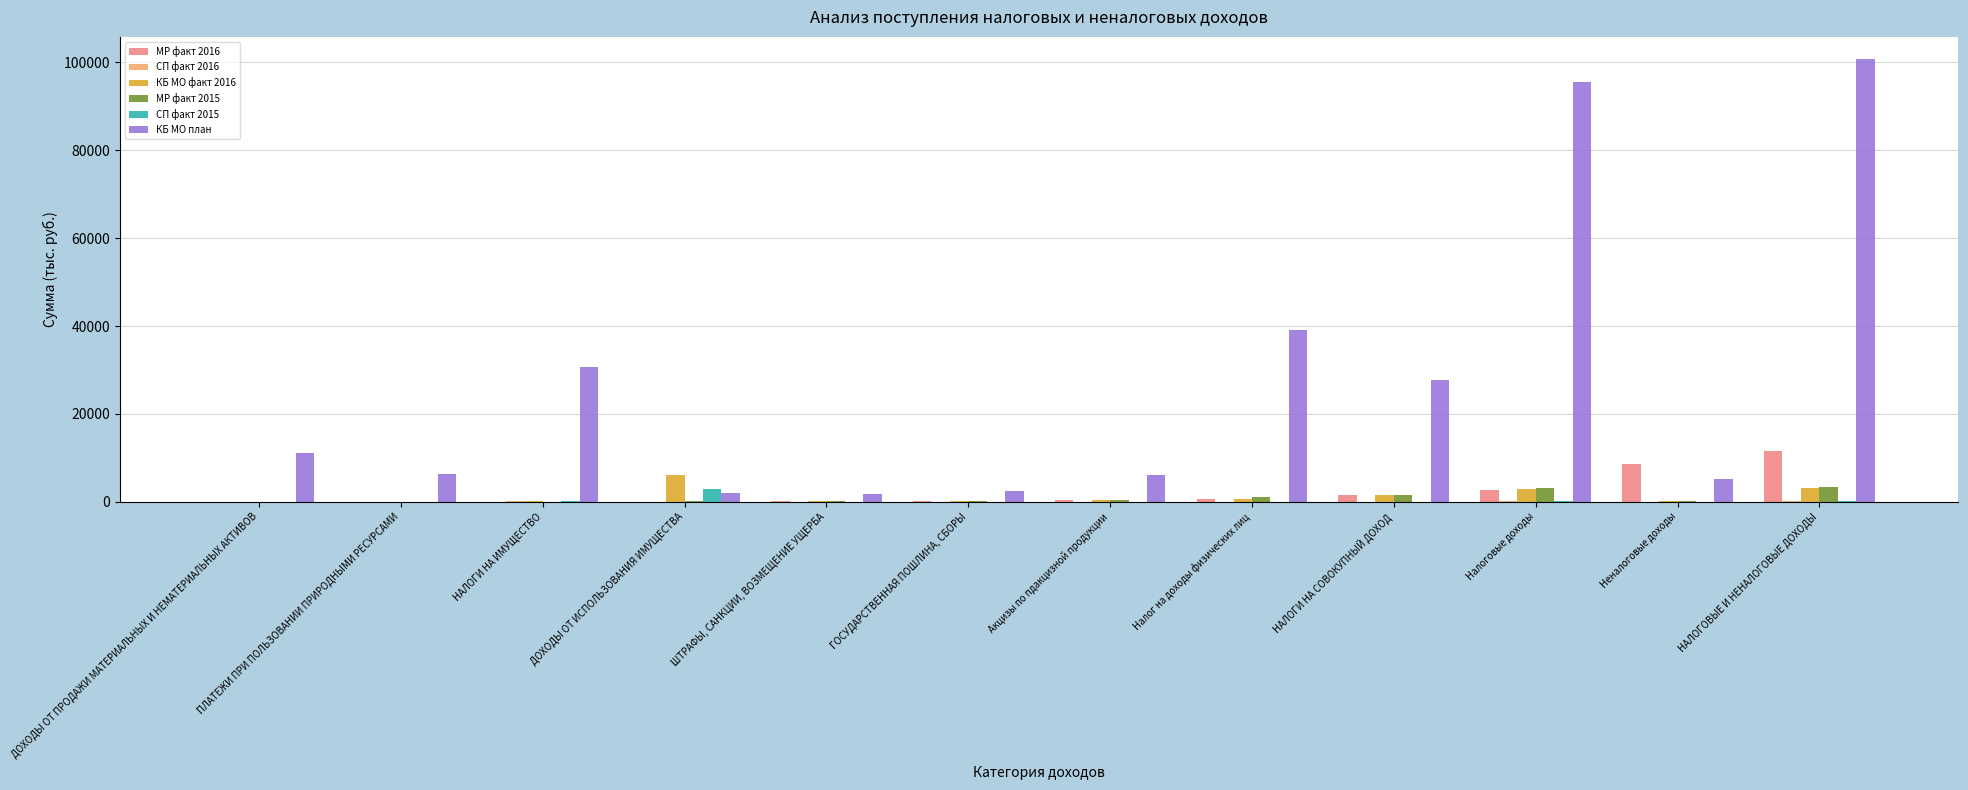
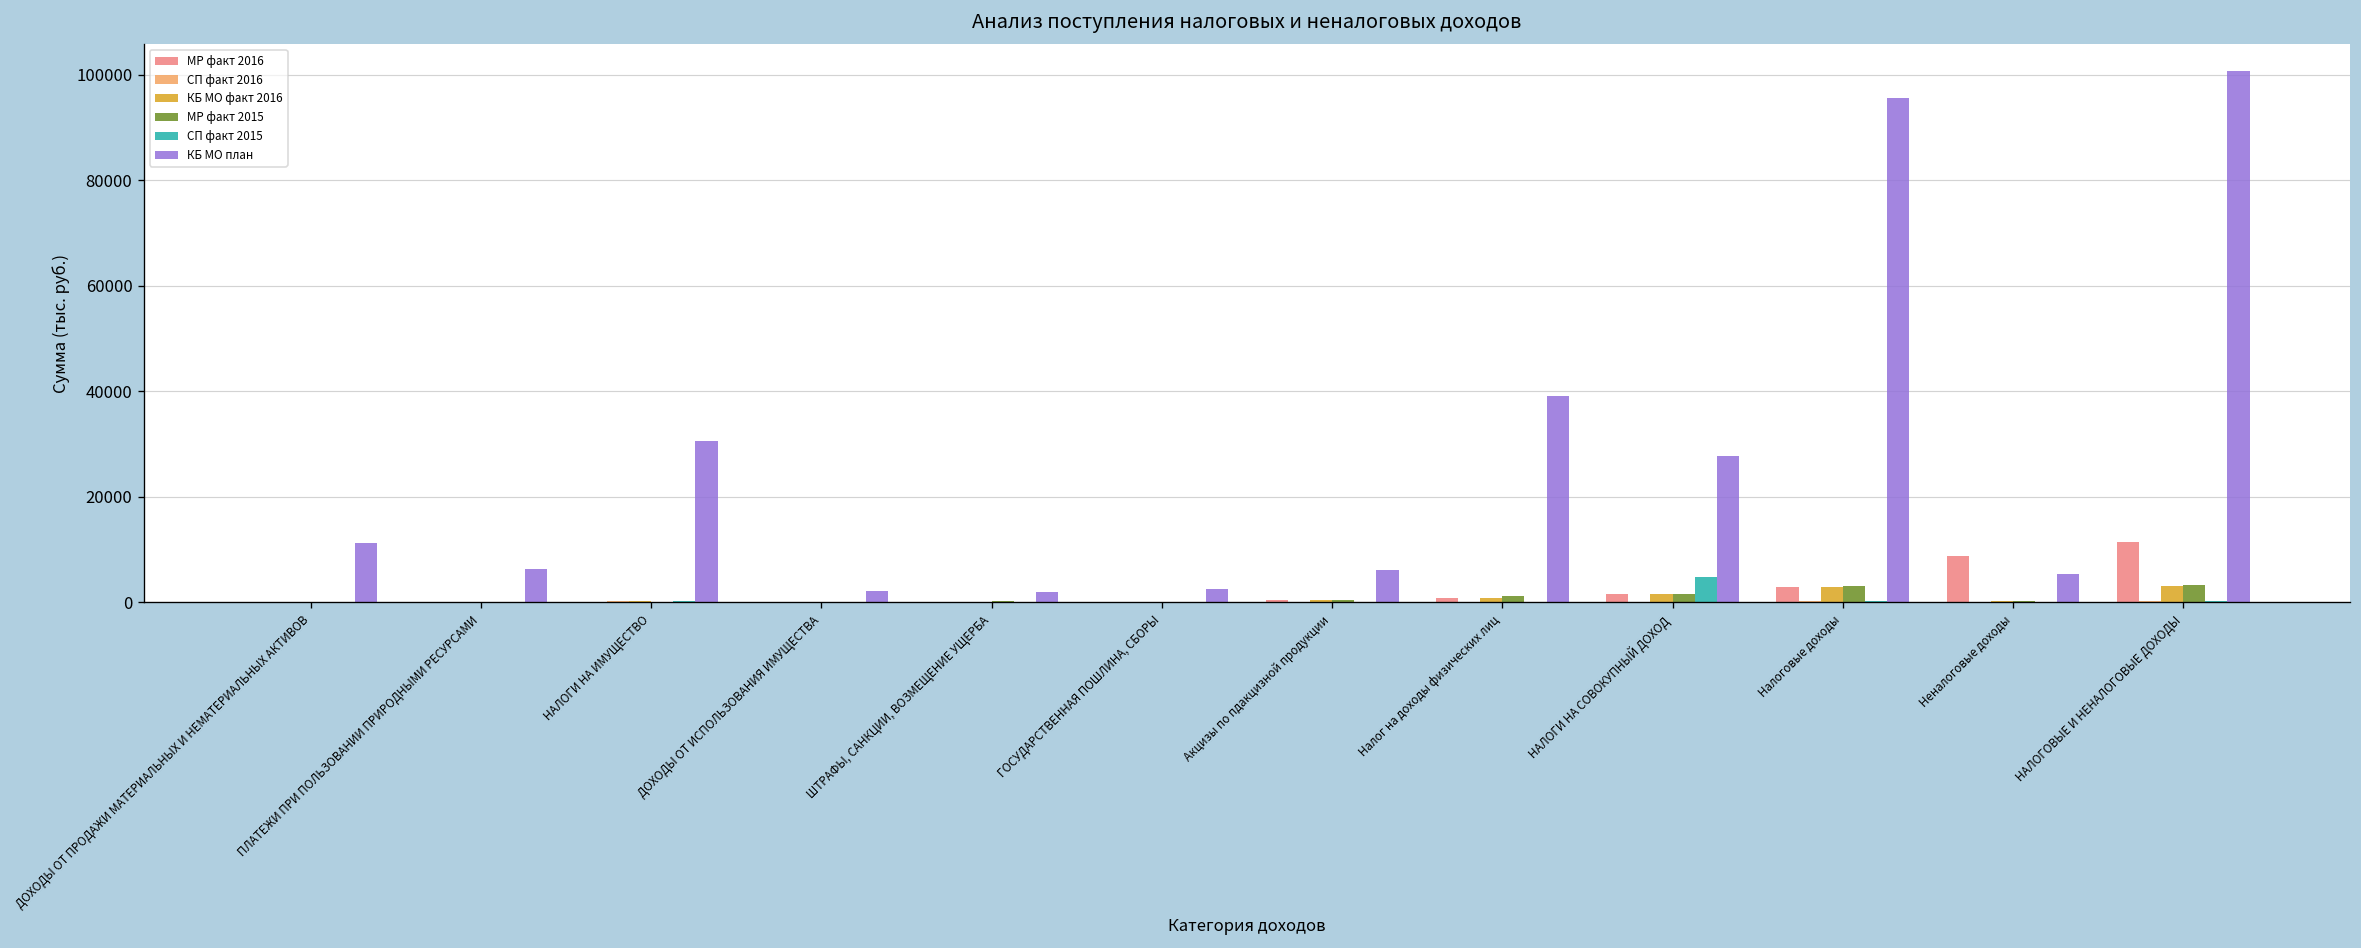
  {
    "КБ МО факт 2016": {
-     "ДОХОДЫ ОТ ИСПОЛЬЗОВАНИЯ ИМУЩЕСТВА": 6000,
+     "ДОХОДЫ ОТ ИСПОЛЬЗОВАНИЯ ИМУЩЕСТВА": 0,
      "Налог на доходы физических лиц": 1000,
      "НАЛОГИ НА СОВОКУПНЫЙ ДОХОД": 2000,
      "Налоговые доходы": 3000,
      "НАЛОГОВЫЕ И НЕНАЛОГОВЫЕ ДОХОДЫ": 3000
    },
    "МР факт 2015": {
      "Налог на доходы физических лиц": 1000,
      "НАЛОГИ НА СОВОКУПНЫЙ ДОХОД": 1000,
      "Налоговые доходы": 3000,
      "НАЛОГОВЫЕ И НЕНАЛОГОВЫЕ ДОХОДЫ": 3000
    },
    "СП факт 2015": {
      "ДОХОДЫ ОТ ПРОДАЖИ МАТЕРИАЛЬНЫХ И НЕМАТЕРИАЛЬНЫХ АКТИВОВ": 0,
      "ПЛАТЕЖИ ПРИ ПОЛЬЗОВАНИИ ПРИРОДНЫМИ РЕСУРСАМИ": 0,
-     "ДОХОДЫ ОТ ИСПОЛЬЗОВАНИЯ ИМУЩЕСТВА": 3000,
+     "ДОХОДЫ ОТ ИСПОЛЬЗОВАНИЯ ИМУЩЕСТВА": 0,
      "ШТРАФЫ, САНКЦИИ, ВОЗМЕЩЕНИЕ УЩЕРБА": 0,
      "Акцизы по пдакцизной продукции": 0,
-     "НАЛОГИ НА СОВОКУПНЫЙ ДОХОД": 0
+     "НАЛОГИ НА СОВОКУПНЫЙ ДОХОД": 5000
    },
    "КБ МО план": {
      "ДОХОДЫ ОТ ПРОДАЖИ МАТЕРИАЛЬНЫХ И НЕМАТЕРИАЛЬНЫХ АКТИВОВ": 11000,
      "ПЛАТЕЖИ ПРИ ПОЛЬЗОВАНИИ ПРИРОДНЫМИ РЕСУРСАМИ": 6000,
      "НАЛОГИ НА ИМУЩЕСТВО": 31000,
      "ДОХОДЫ ОТ ИСПОЛЬЗОВАНИЯ ИМУЩЕСТВА": 2000,
      "ШТРАФЫ, САНКЦИИ, ВОЗМЕЩЕНИЕ УЩЕРБА": 2000,
      "ГОСУДАРСТВЕННАЯ ПОШЛИНА, СБОРЫ": 2000,
      "Акцизы по пдакцизной продукции": 6000,
      "Налог на доходы физических лиц": 39000,
      "НАЛОГИ НА СОВОКУПНЫЙ ДОХОД": 28000,
      "Налоговые доходы": 96000,
      "Неналоговые доходы": 5000,
      "НАЛОГОВЫЕ И НЕНАЛОГОВЫЕ ДОХОДЫ": 101000
    }
  }
